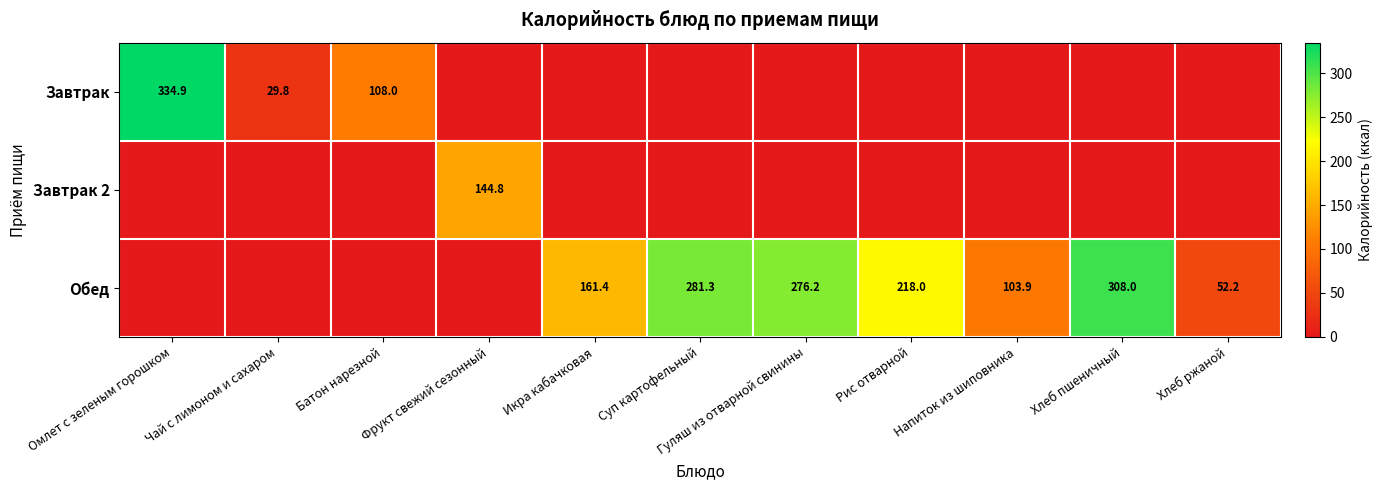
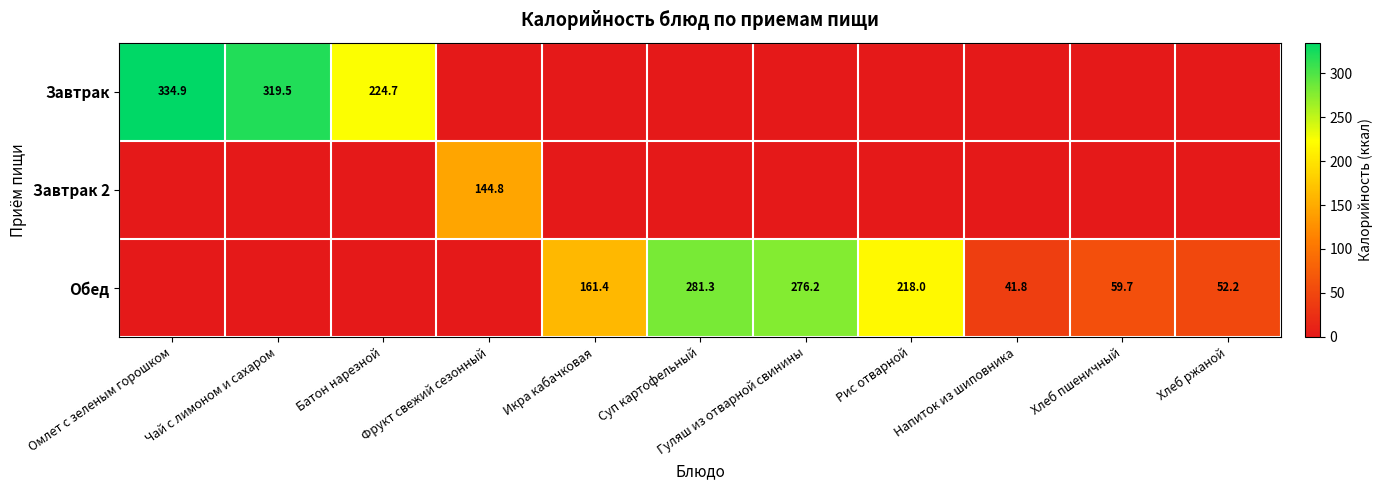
  {
    "Завтрак": {
      "Омлет с зеленым горошком": 334.9,
-     "Чай с лимоном и сахаром": 29.8,
-     "Батон нарезной": 108.0
+     "Чай с лимоном и сахаром": 319.5,
+     "Батон нарезной": 224.7
    },
    "Завтрак 2": {
      "Фрукт свежий сезонный": 144.8
    },
    "Обед": {
      "Икра кабачковая": 161.4,
      "Суп картофельный": 281.3,
      "Гуляш из отварной свинины": 276.2,
      "Рис отварной": 218.0,
-     "Напиток из шиповника": 103.9,
-     "Хлеб пшеничный": 308.0,
+     "Напиток из шиповника": 41.8,
+     "Хлеб пшеничный": 59.7,
      "Хлеб ржаной": 52.2
    }
  }
